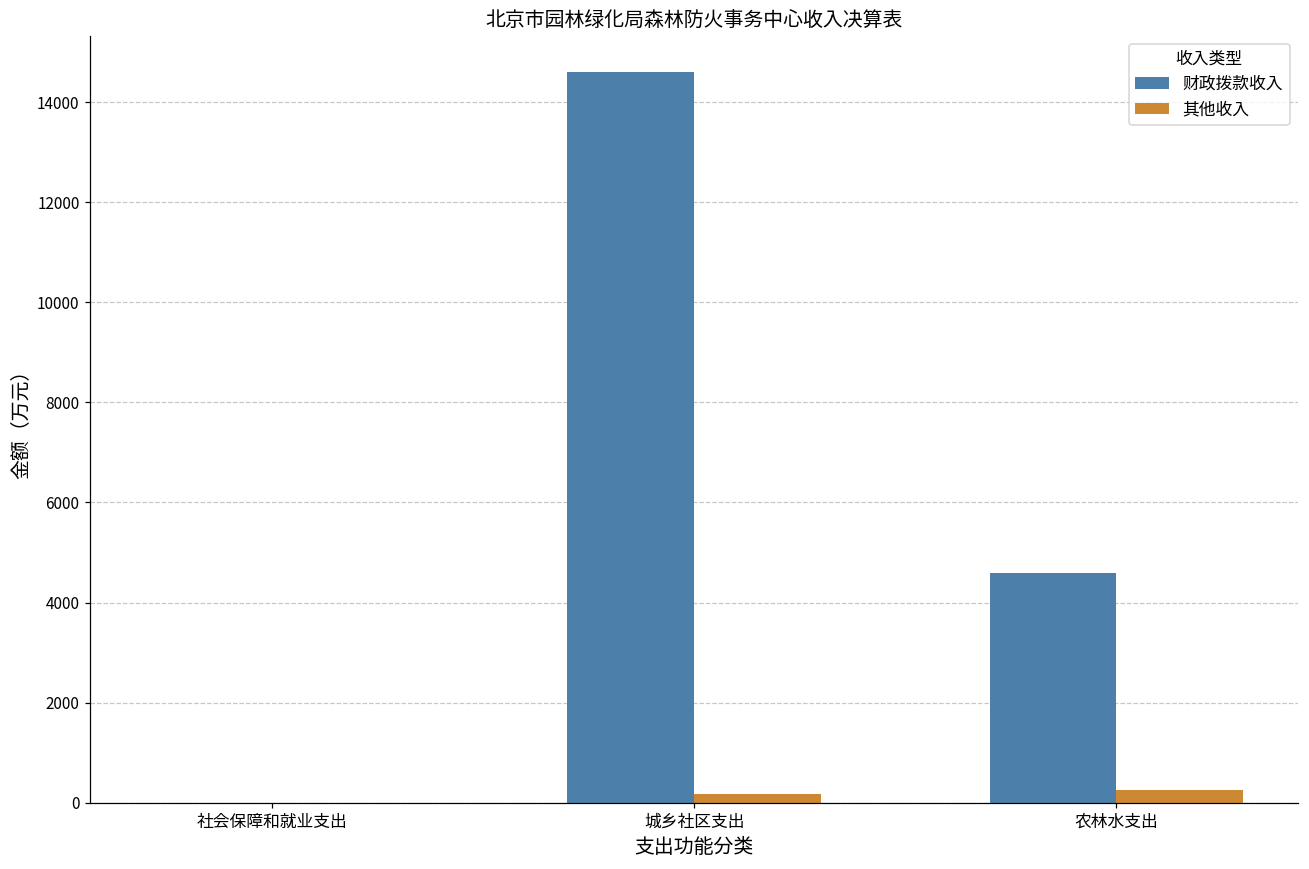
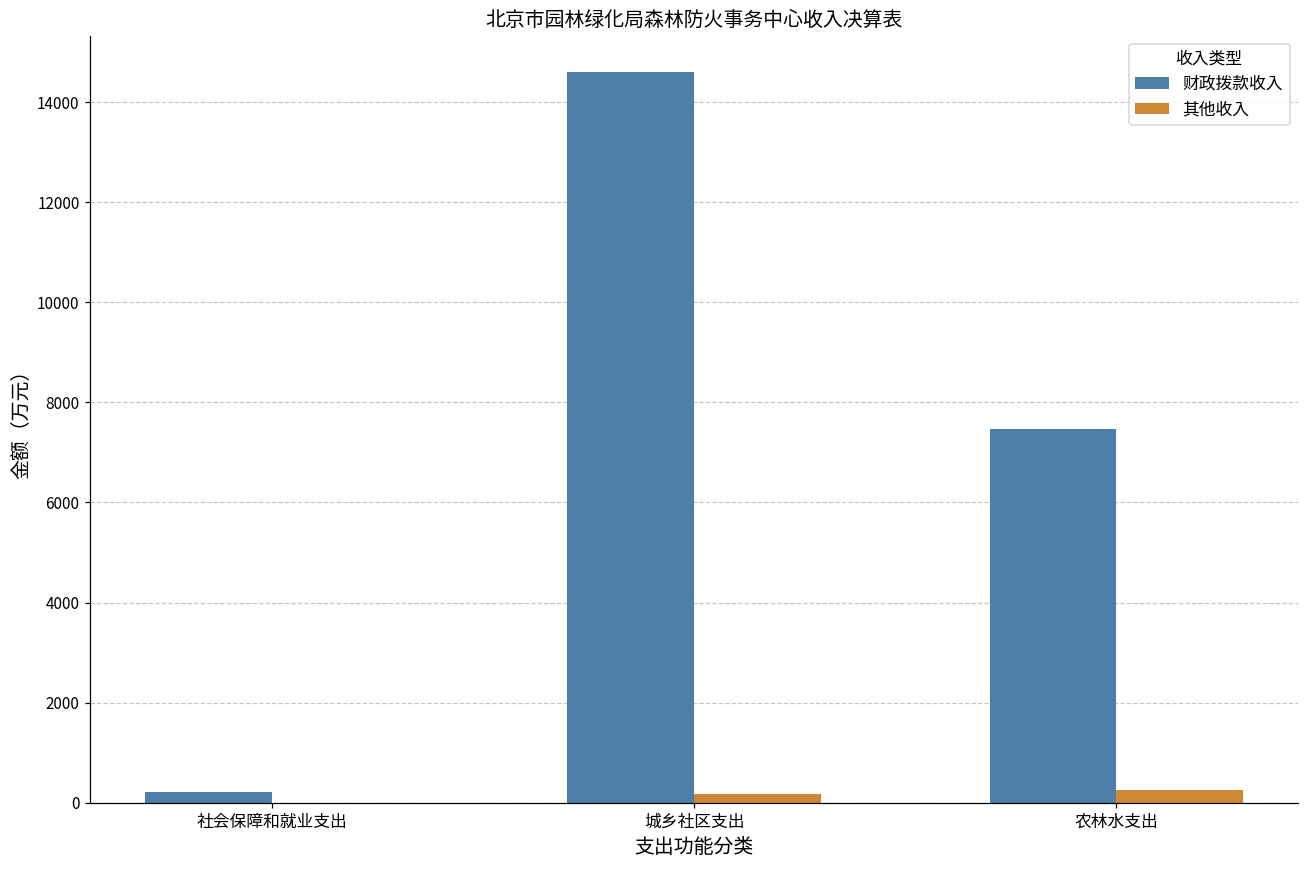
  {
    "财政拨款收入": {
-     "社会保障和就业支出": 0,
+     "社会保障和就业支出": 200,
      "城乡社区支出": 14600,
-     "农林水支出": 4600
+     "农林水支出": 7500
    },
    "其他收入": {
      "社会保障和就业支出": 0,
      "城乡社区支出": 200,
      "农林水支出": 300
    }
  }
